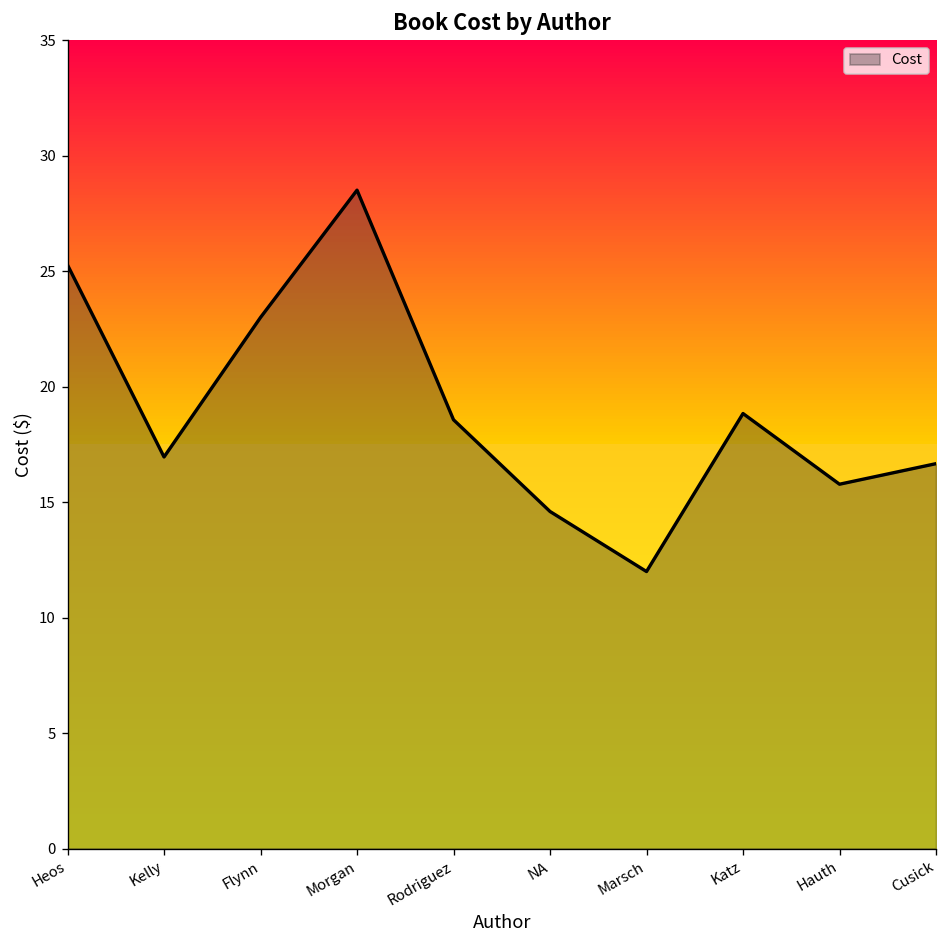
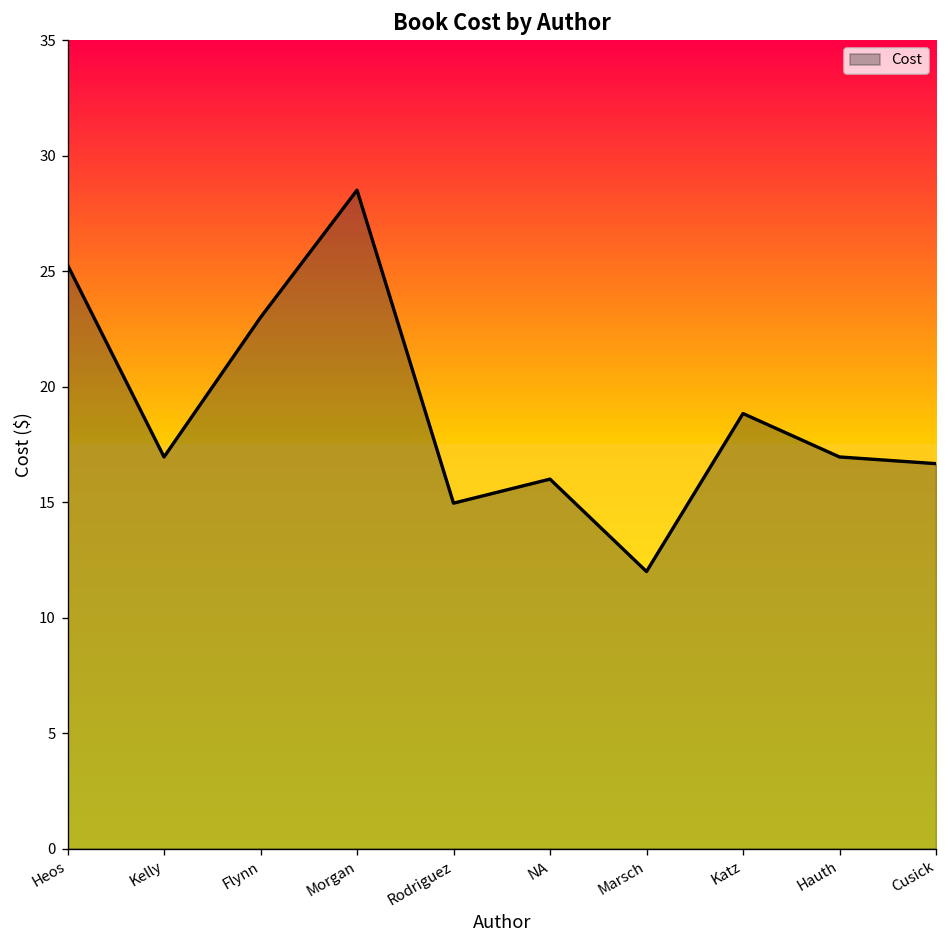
  {
    "Heos": 25.3,
    "Kelly": 17.0,
    "Flynn": 23.0,
    "Morgan": 28.5,
-   "Rodriguez": 18.6,
-   "NA": 14.6,
+   "Rodriguez": 15.0,
+   "NA": 16.0,
    "Marsch": 12.0,
    "Katz": 18.8,
-   "Hauth": 15.8,
+   "Hauth": 17.0,
    "Cusick": 16.7
  }
